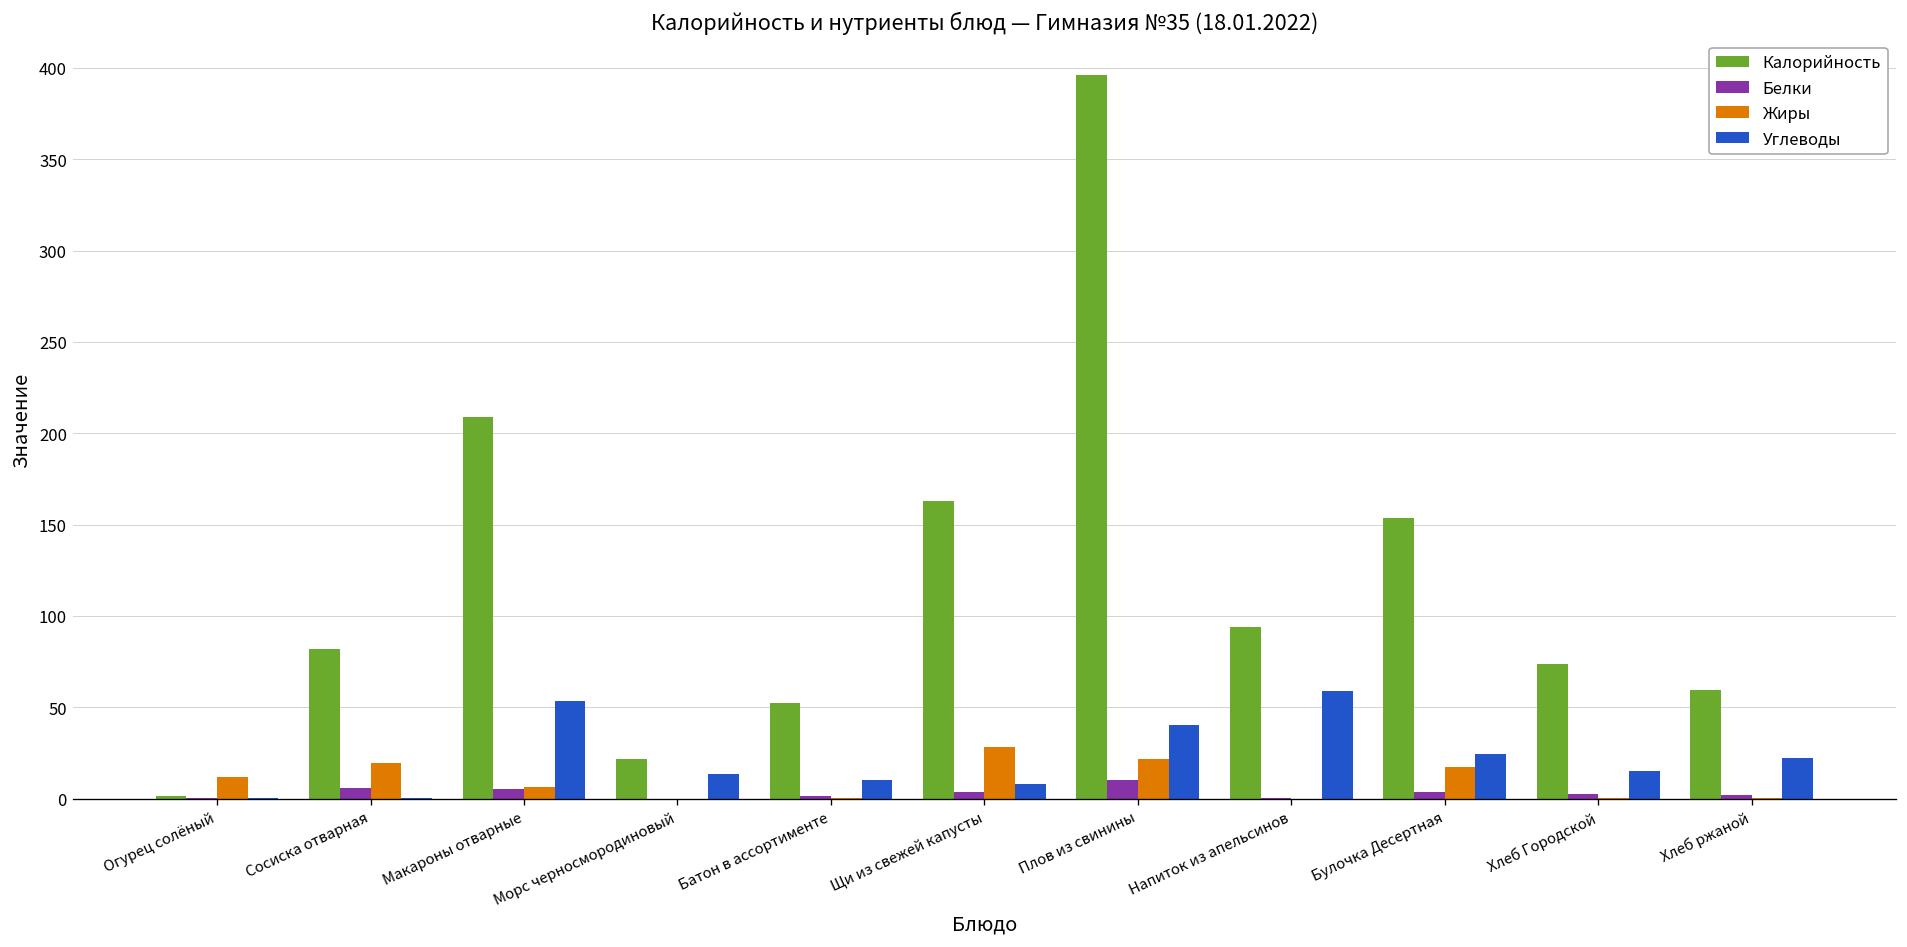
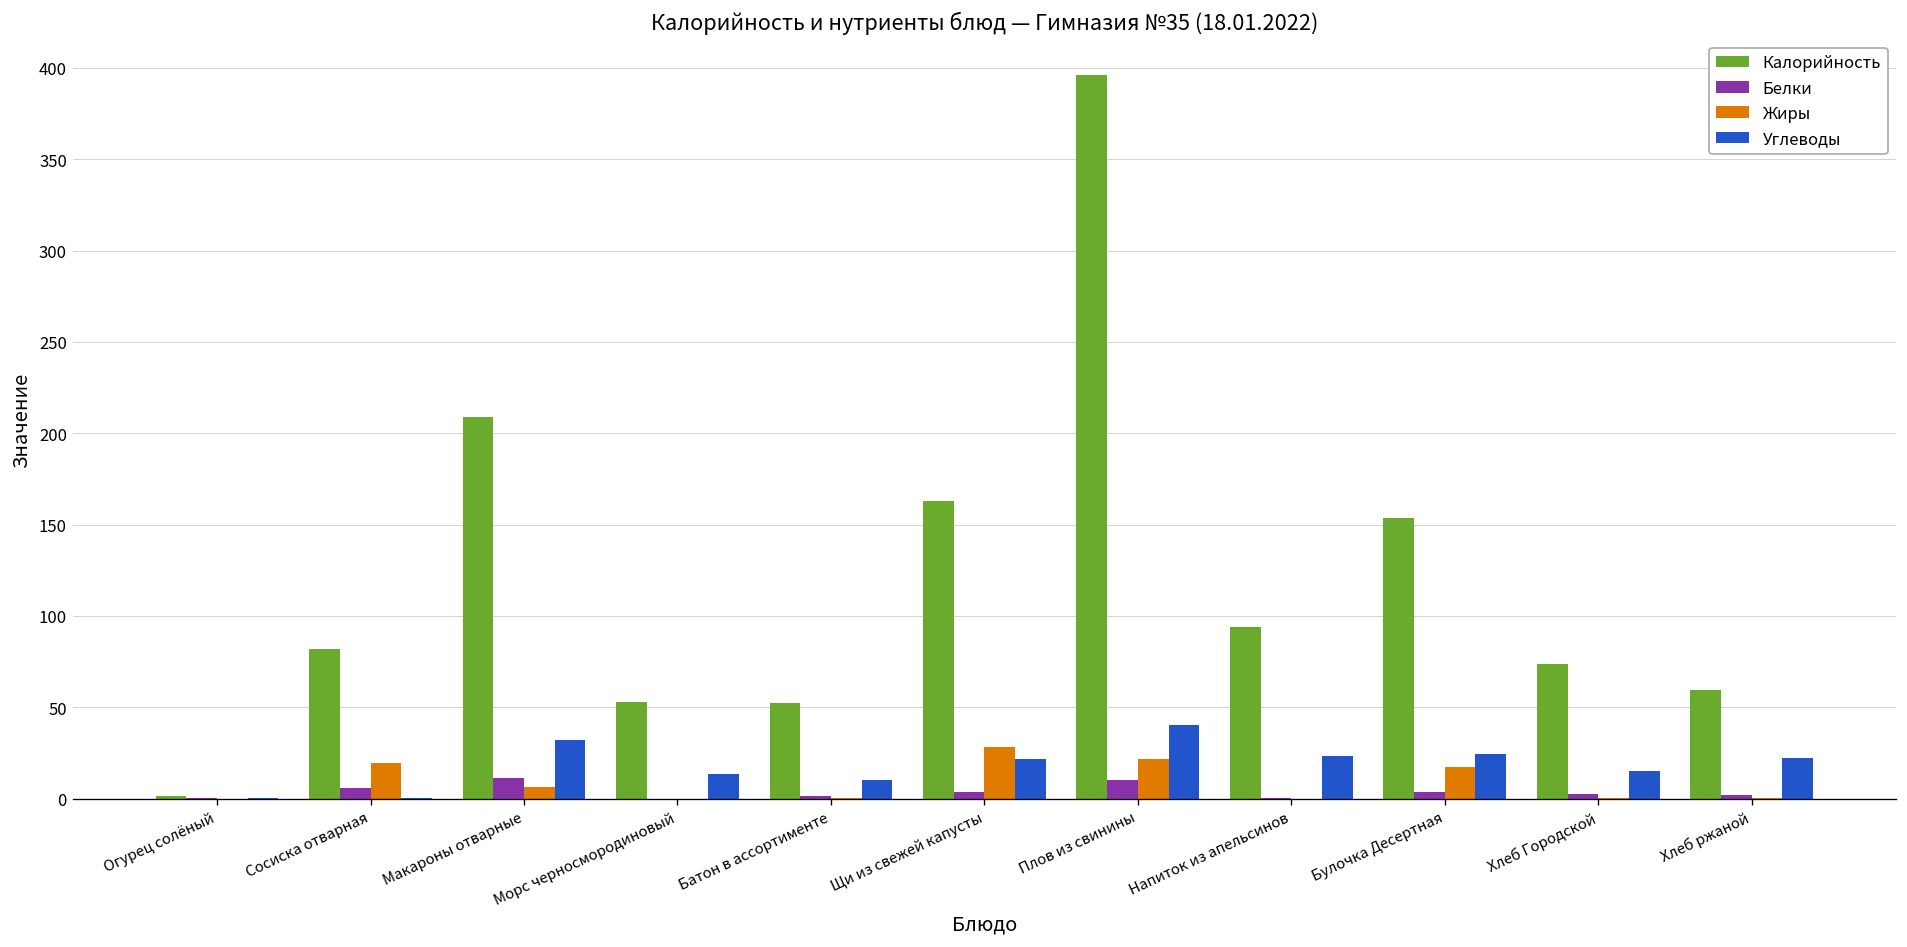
  {
    "Калорийность": {
      "Сосиска отварная": 82,
      "Макароны отварные": 209,
-     "Морс черносмородиновый": 22,
+     "Морс черносмородиновый": 53,
      "Батон в ассортименте": 52,
      "Щи из свежей капусты": 163,
      "Плов из свинины": 396,
      "Напиток из апельсинов": 94,
      "Булочка Десертная": 153,
      "Хлеб Городской": 74,
      "Хлеб ржаной": 59
    },
    "Белки": {
      "Сосиска отварная": 6,
-     "Макароны отварные": 5,
+     "Макароны отварные": 11,
      "Морс черносмородиновый": 0,
      "Щи из свежей капусты": 4,
      "Плов из свинины": 10,
      "Булочка Десертная": 4,
      "Хлеб Городской": 2,
      "Хлеб ржаной": 2
    },
    "Жиры": {
-     "Огурец солёный": 12,
+     "Огурец солёный": 0,
      "Сосиска отварная": 20,
      "Макароны отварные": 7,
      "Морс черносмородиновый": 0,
      "Щи из свежей капусты": 28,
      "Плов из свинины": 22,
      "Булочка Десертная": 17
    },
    "Углеводы": {
-     "Макароны отварные": 53,
+     "Макароны отварные": 32,
      "Морс черносмородиновый": 13,
      "Батон в ассортименте": 10,
-     "Щи из свежей капусты": 8,
+     "Щи из свежей капусты": 22,
      "Плов из свинины": 40,
-     "Напиток из апельсинов": 59,
+     "Напиток из апельсинов": 23,
      "Булочка Десертная": 24,
      "Хлеб Городской": 15,
      "Хлеб ржаной": 22
    }
  }
